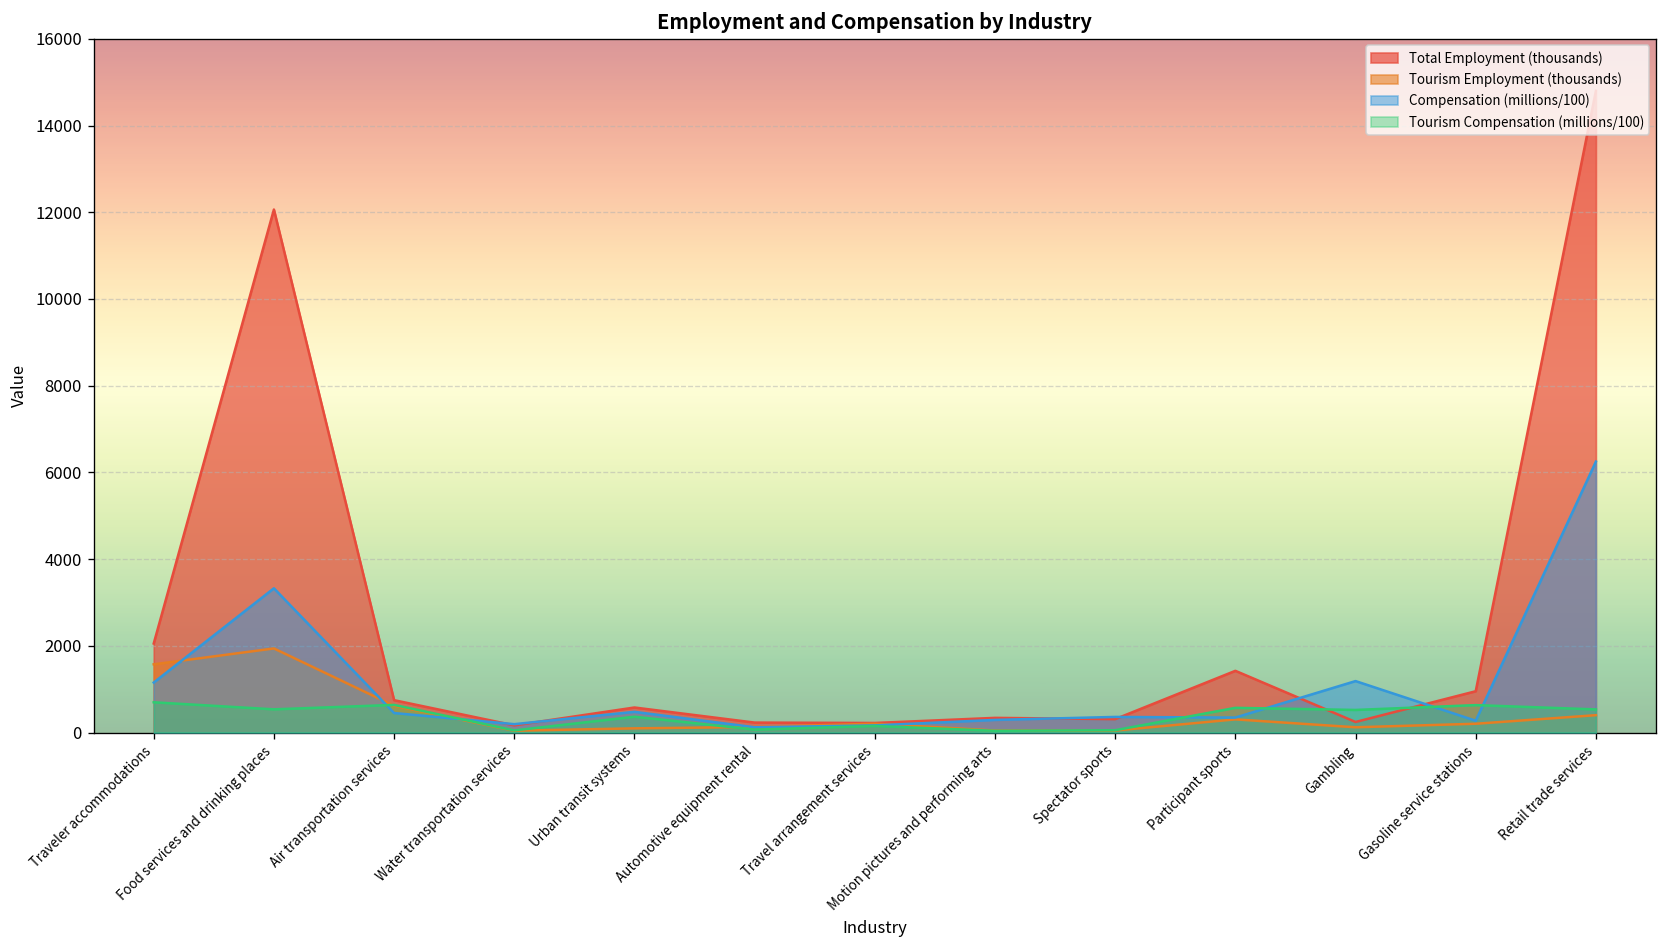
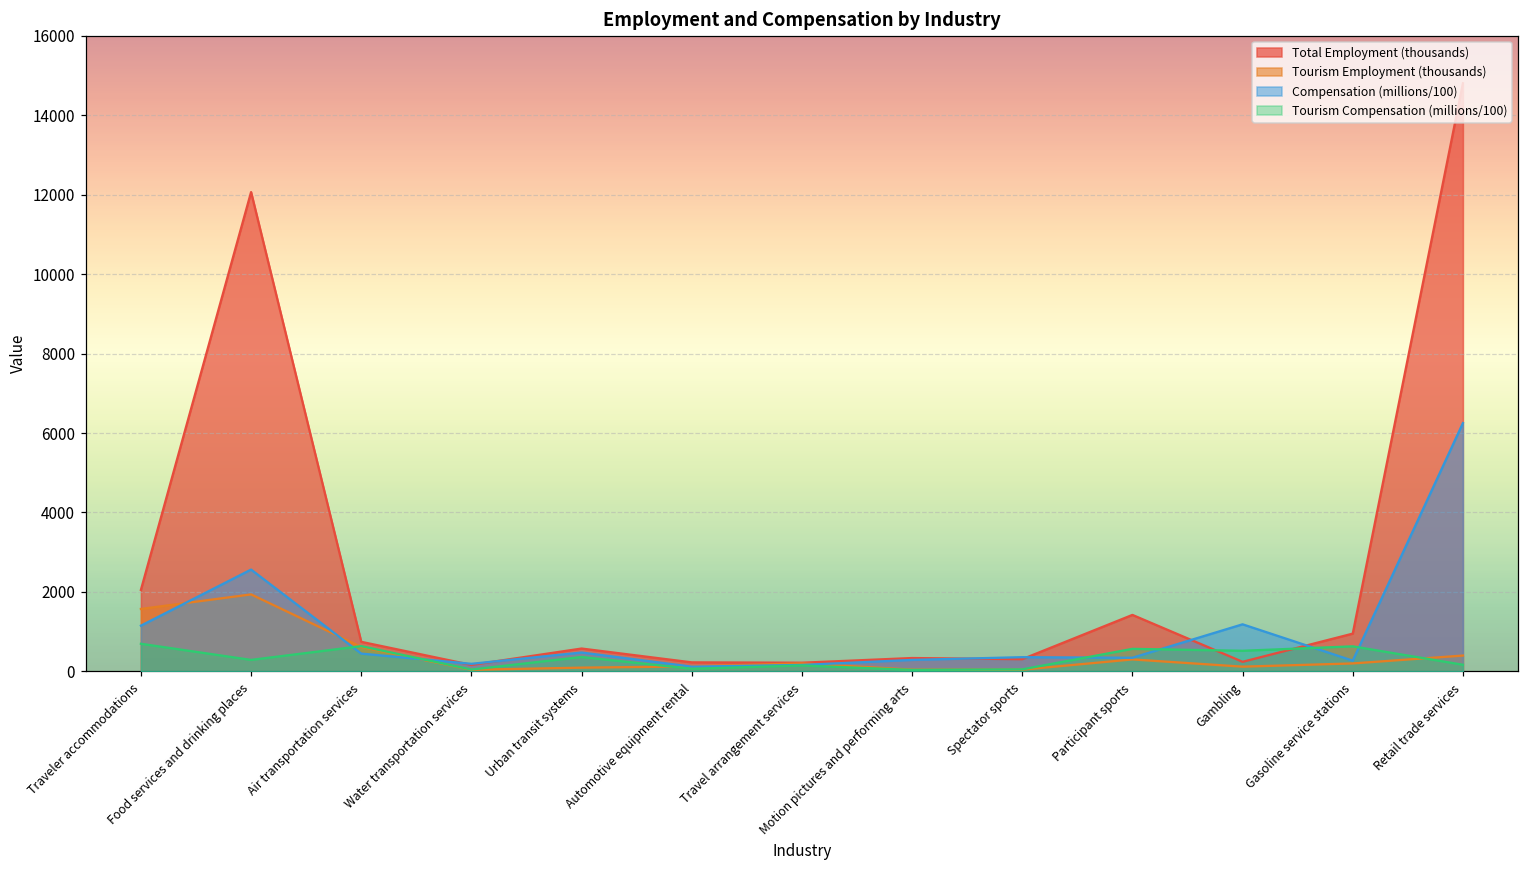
  {
    "Compensation (millions/100)": {
      "Traveler accommodations": 1200,
-     "Food services and drinking places": 3300,
+     "Food services and drinking places": 2600,
      "Air transportation services": 400,
      "Urban transit systems": 500,
      "Gambling": 1200,
      "Retail trade services": 6200
    },
    "Tourism Compensation (millions/100)": {
      "Traveler accommodations": 700,
-     "Food services and drinking places": 500,
+     "Food services and drinking places": 300,
      "Urban transit systems": 400,
      "Participant sports": 600,
      "Gambling": 500,
      "Gasoline service stations": 600,
-     "Retail trade services": 500
+     "Retail trade services": 200
    }
  }
